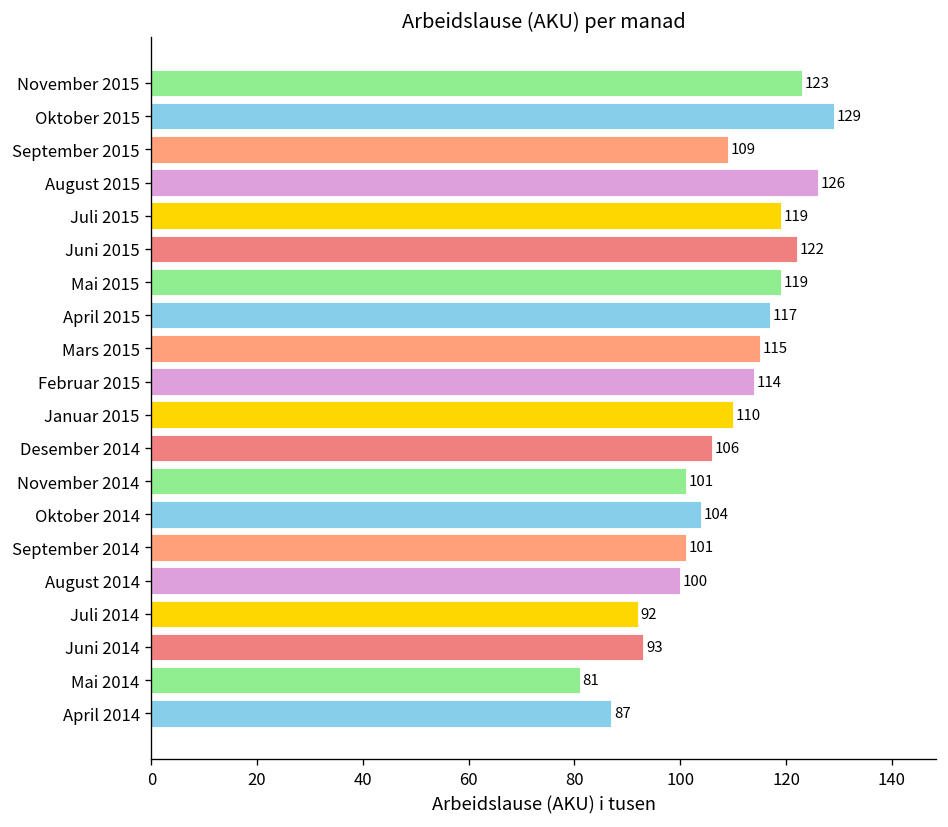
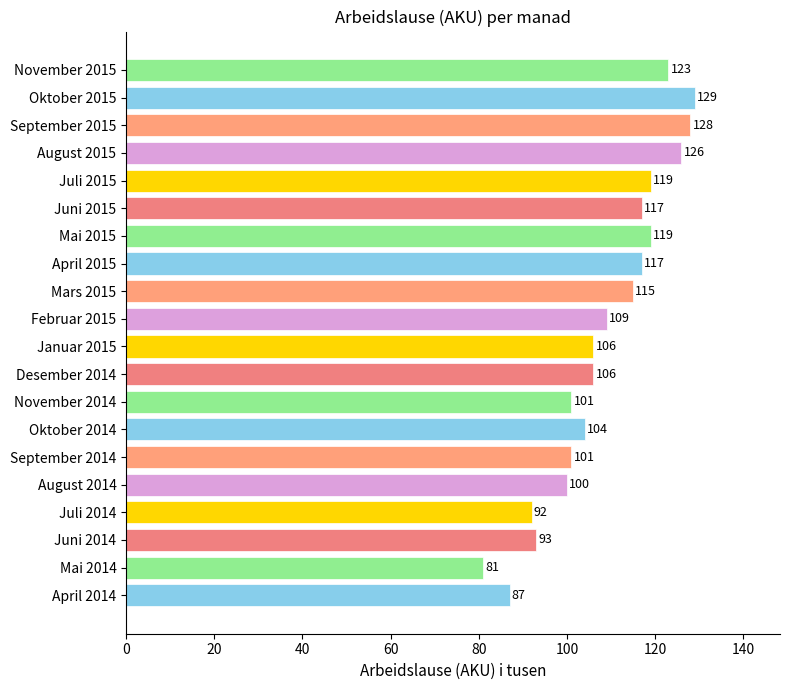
  {
    "November 2015": 123,
    "Oktober 2015": 129,
-   "September 2015": 109,
+   "September 2015": 128,
    "August 2015": 126,
    "Juli 2015": 119,
-   "Juni 2015": 122,
+   "Juni 2015": 117,
    "Mai 2015": 119,
    "April 2015": 117,
    "Mars 2015": 115,
-   "Februar 2015": 114,
-   "Januar 2015": 110,
+   "Februar 2015": 109,
+   "Januar 2015": 106,
    "Desember 2014": 106,
    "November 2014": 101,
    "Oktober 2014": 104,
    "September 2014": 101,
    "August 2014": 100,
    "Juli 2014": 92,
    "Juni 2014": 93,
    "Mai 2014": 81,
    "April 2014": 87
  }
